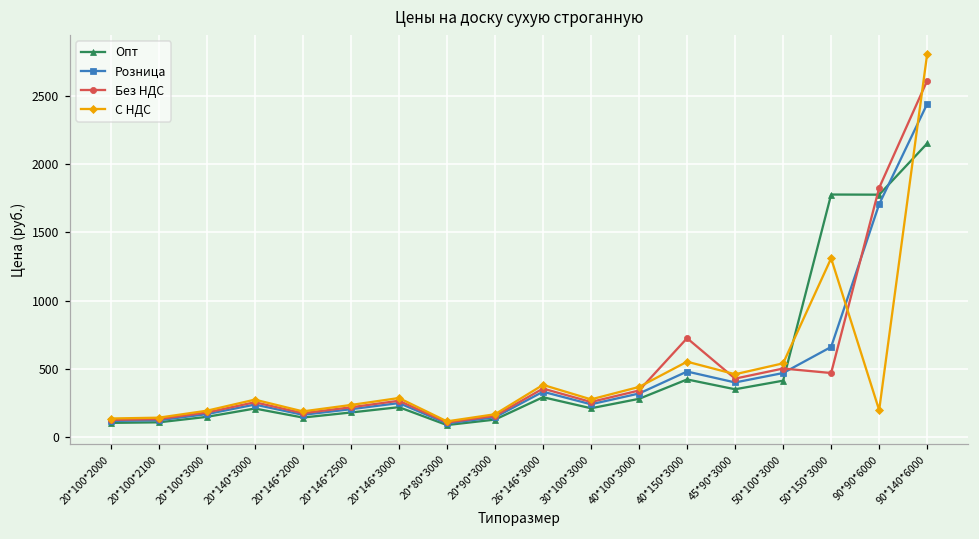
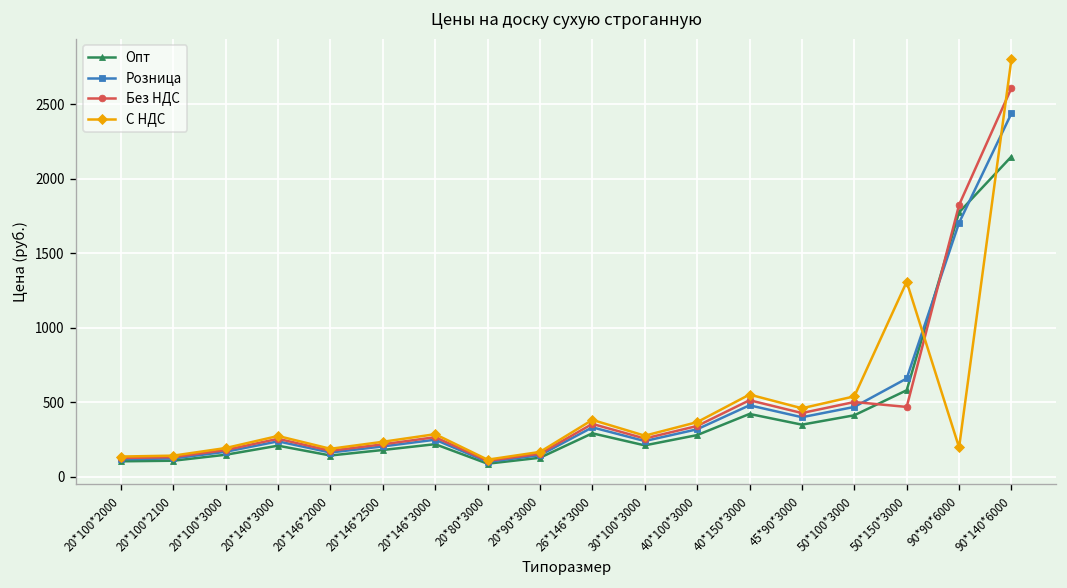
  {
    "Опт": {
      "20*140*3000": 210,
      "20*146*2500": 180,
      "20*146*3000": 220,
      "26*146*3000": 290,
      "30*100*3000": 210,
      "40*100*3000": 280,
      "40*150*3000": 420,
      "45*90*3000": 350,
      "50*100*3000": 410,
-     "50*150*3000": 1780,
+     "50*150*3000": 580,
      "90*90*6000": 1780,
      "90*140*6000": 2150
    },
    "Розница": {
      "26*146*3000": 330,
      "40*100*3000": 320,
      "40*150*3000": 480,
      "45*90*3000": 400,
      "50*100*3000": 470,
      "50*150*3000": 660,
      "90*90*6000": 1710,
      "90*140*6000": 2440
    },
    "Без НДС": {
      "26*146*3000": 360,
      "40*100*3000": 340,
-     "40*150*3000": 720,
+     "40*150*3000": 510,
      "45*90*3000": 430,
      "50*100*3000": 500,
      "50*150*3000": 470,
      "90*90*6000": 1830,
      "90*140*6000": 2610
    },
    "С НДС": {
      "26*146*3000": 380,
      "40*100*3000": 370,
      "40*150*3000": 550,
      "45*90*3000": 460,
      "50*100*3000": 540,
      "50*150*3000": 1310,
      "90*90*6000": 200,
      "90*140*6000": 2810
    }
  }
